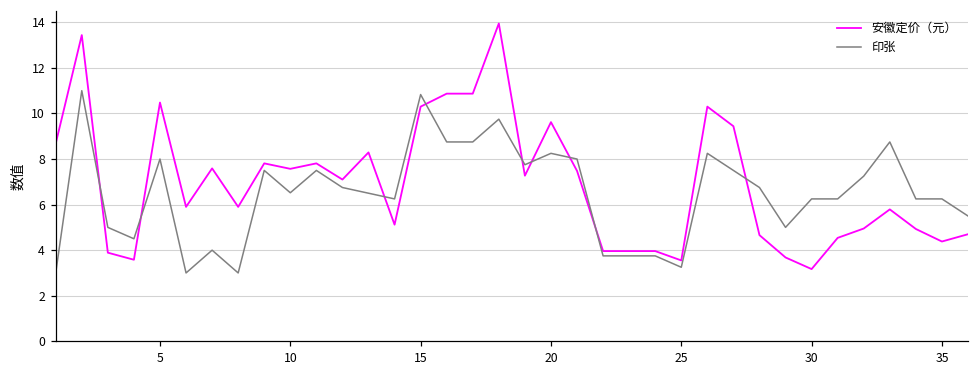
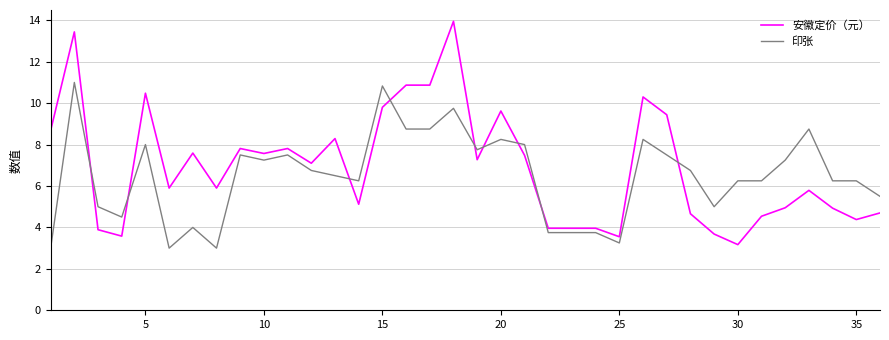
  {
    "安徽定价（元）": {
      "5": 10.5,
      "10": 7.6,
-     "15": 10.3,
+     "15": 9.8,
      "20": 9.6,
      "25": 3.6,
      "30": 3.2,
      "35": 4.4
    },
    "印张": {
      "5": 8.0,
-     "10": 6.5,
+     "10": 7.3,
      "15": 10.8,
      "20": 8.3,
      "25": 3.3,
      "30": 6.3,
      "35": 6.3
    }
  }
